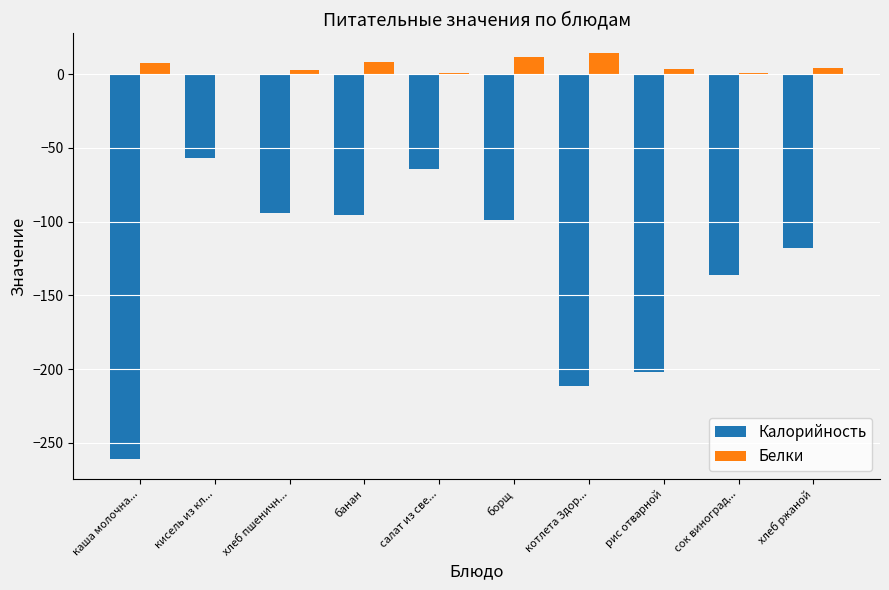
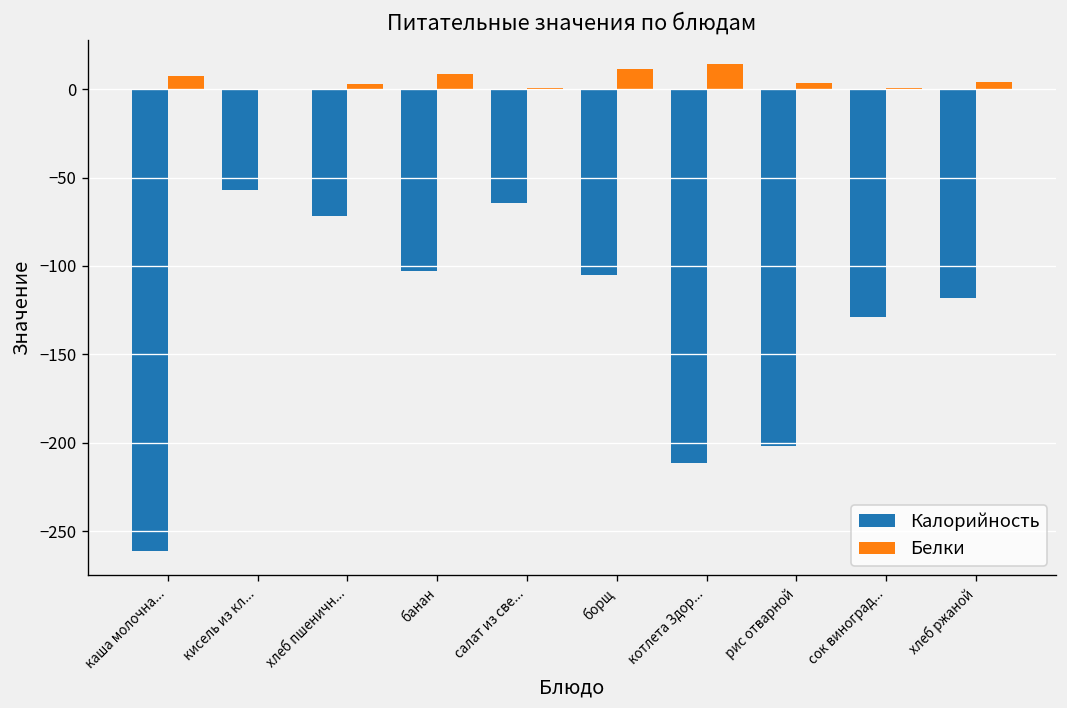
  {
    "Калорийность": {
      "каша молочна...": -261,
      "кисель из кл...": -57,
-     "хлеб пшеничн...": -94,
-     "банан": -96,
+     "хлеб пшеничн...": -72,
+     "банан": -103,
      "салат из све...": -65,
-     "борщ": -99,
+     "борщ": -105,
      "котлета Здор...": -211,
      "рис отварной": -202,
-     "сок виноград...": -136,
+     "сок виноград...": -129,
      "хлеб ржаной": -118
    },
    "Белки": {
      "каша молочна...": 8,
      "хлеб пшеничн...": 3,
      "банан": 8,
      "борщ": 11,
      "котлета Здор...": 14,
      "рис отварной": 4,
      "хлеб ржаной": 4
    }
  }
